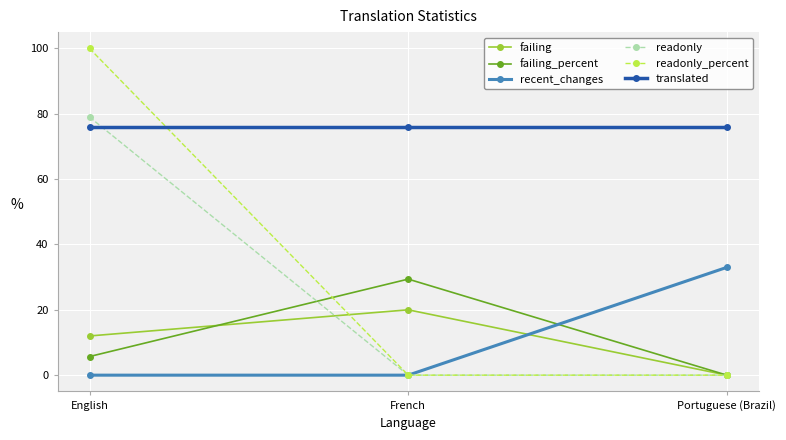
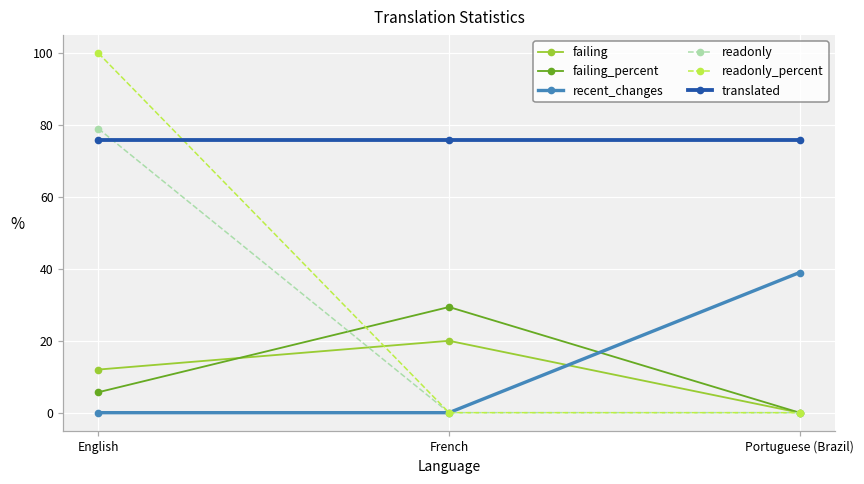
  {
    "failing_percent": {
      "English": 6,
      "French": 29
    },
    "recent_changes": {
      "English": 0,
-     "Portuguese (Brazil)": 33
+     "Portuguese (Brazil)": 39
    },
    "readonly": {
      "English": 79
    },
    "translated": {
      "English": 76,
      "French": 76,
      "Portuguese (Brazil)": 76
    }
  }
